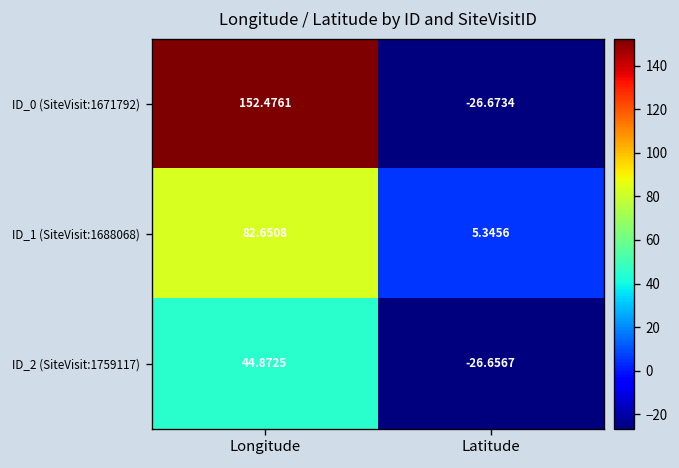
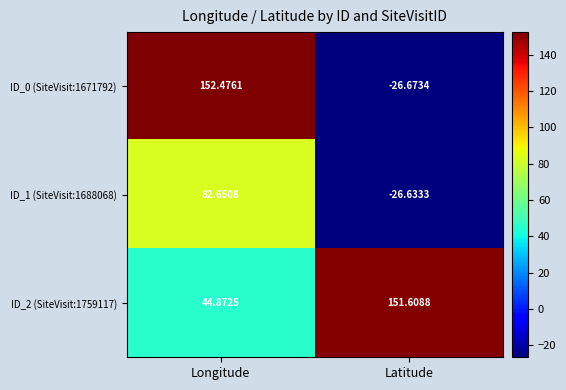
  {
    "ID_0 (SiteVisit:1671792)": {
      "Longitude": 152.4761,
      "Latitude": -26.6734
    },
    "ID_1 (SiteVisit:1688068)": {
      "Longitude": 82.6508,
-     "Latitude": 5.3456
+     "Latitude": -26.6333
    },
    "ID_2 (SiteVisit:1759117)": {
      "Longitude": 44.8725,
-     "Latitude": -26.6567
+     "Latitude": 151.6088
    }
  }
